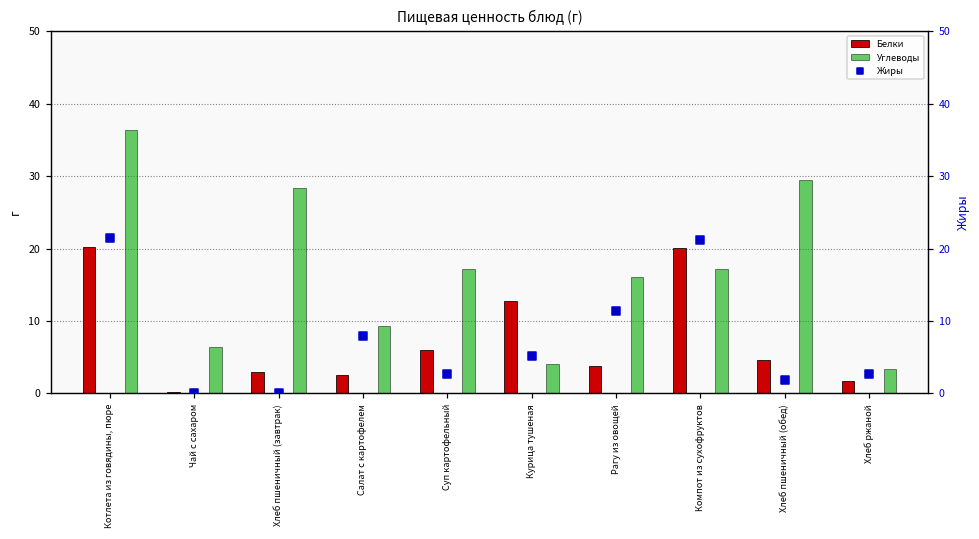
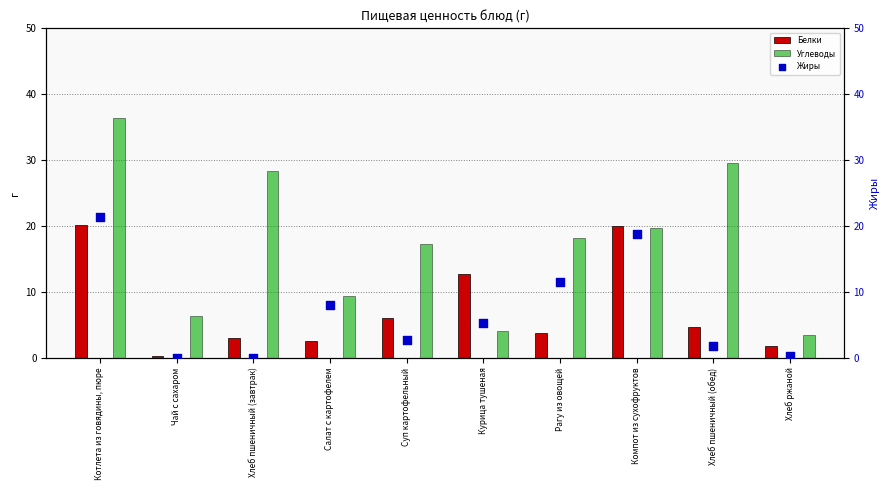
  {
    "Углеводы": {
      "Котлета из говядины, пюре": 36,
      "Чай с сахаром": 6,
      "Хлеб пшеничный (завтрак)": 28,
      "Салат с картофелем": 9,
      "Суп картофельный": 17,
      "Курица тушеная": 4,
-     "Рагу из овощей": 16,
-     "Компот из сухофруктов": 17,
+     "Рагу из овощей": 18,
+     "Компот из сухофруктов": 20,
      "Хлеб пшеничный (обед)": 30,
      "Хлеб ржаной": 3
    },
    "Жиры": {
-     "Компот из сухофруктов": 21,
-     "Хлеб ржаной": 3
+     "Компот из сухофруктов": 19,
+     "Хлеб ржаной": 0
    }
  }
